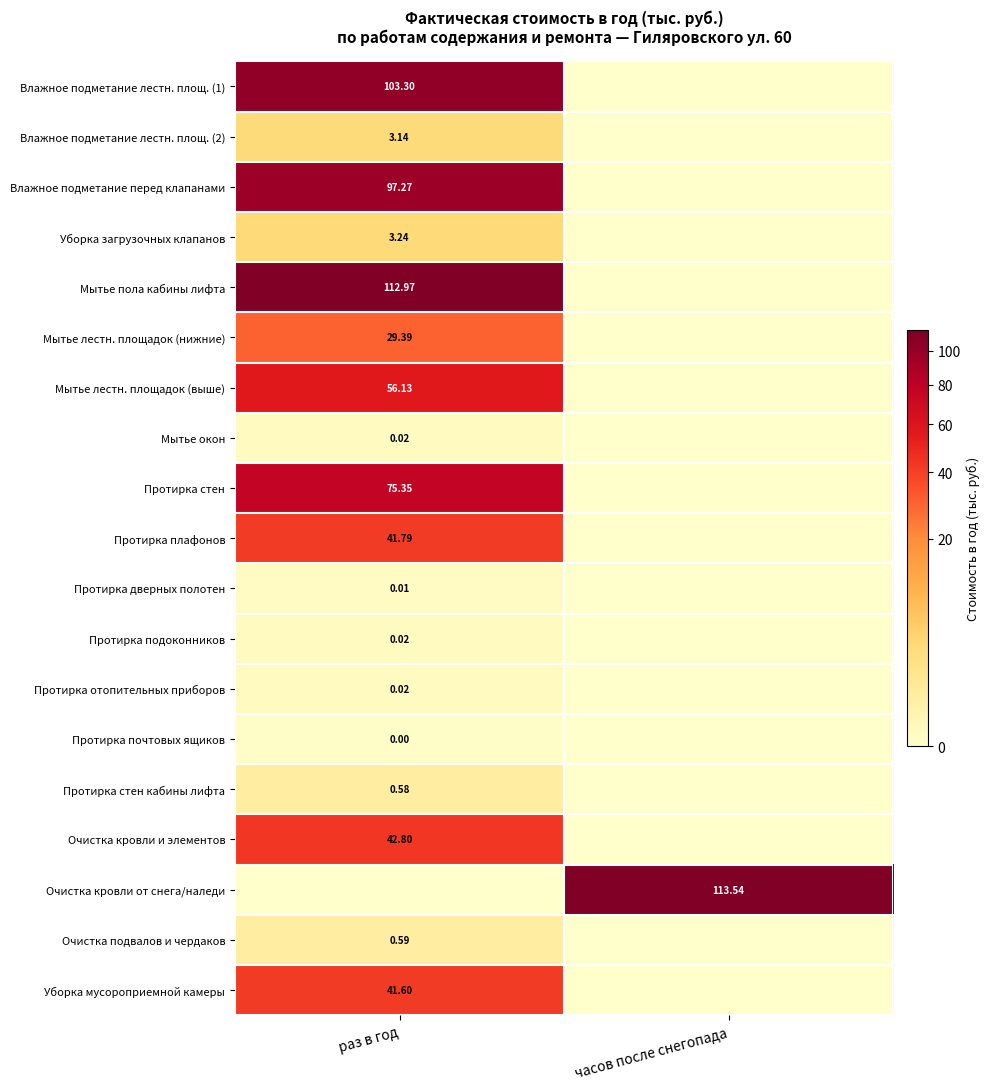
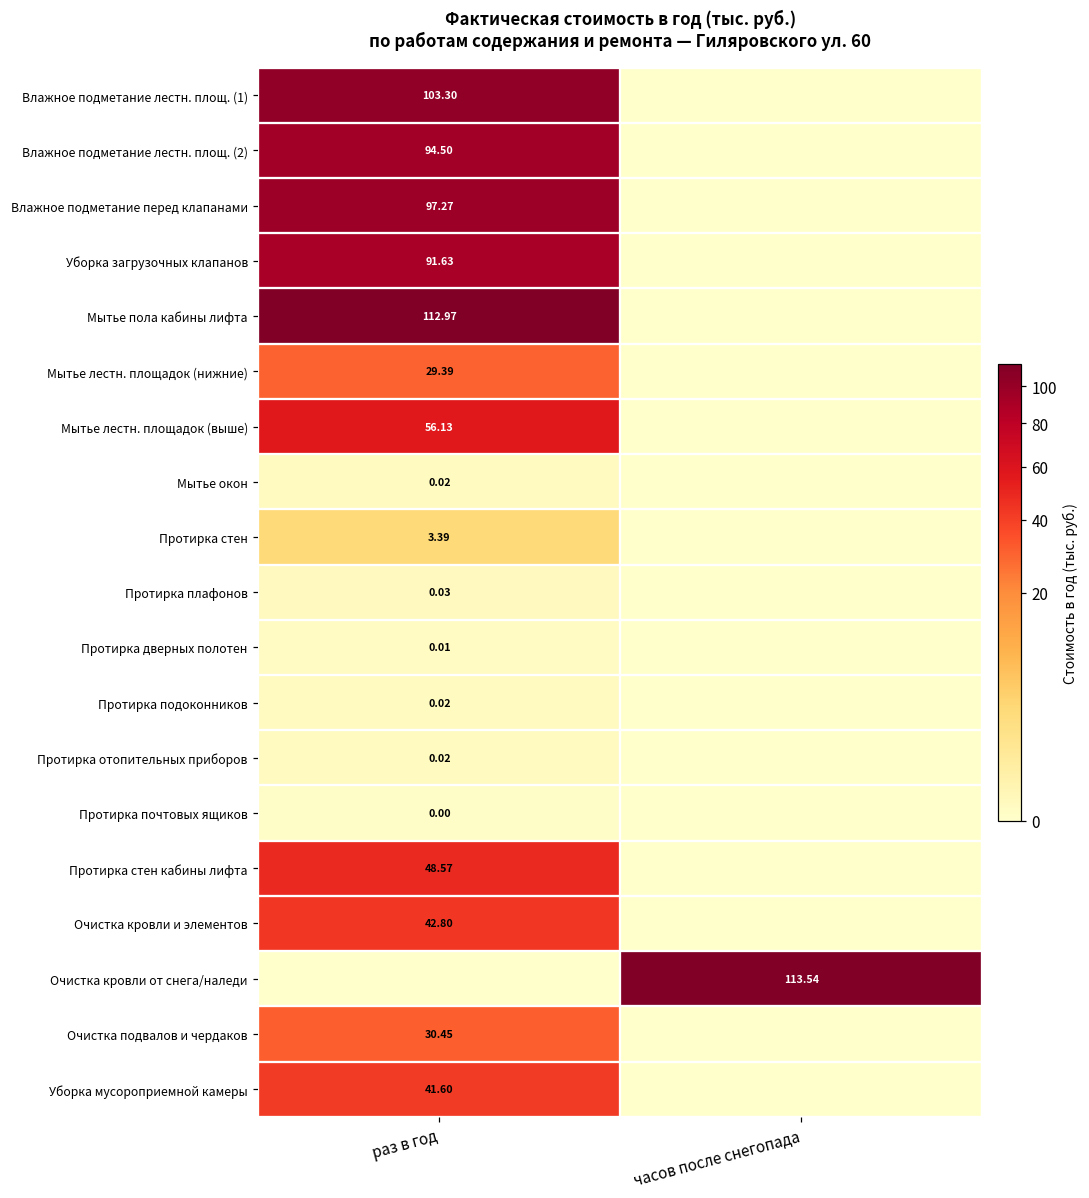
  {
    "Влажное подметание лестн. площ. (1)": {
      "раз в год": 103.30
    },
    "Влажное подметание лестн. площ. (2)": {
-     "раз в год": 3.14
+     "раз в год": 94.50
    },
    "Влажное подметание перед клапанами": {
      "раз в год": 97.27
    },
    "Уборка загрузочных клапанов": {
-     "раз в год": 3.24
+     "раз в год": 91.63
    },
    "Мытье пола кабины лифта": {
      "раз в год": 112.97
    },
    "Мытье лестн. площадок (нижние)": {
      "раз в год": 29.39
    },
    "Мытье лестн. площадок (выше)": {
      "раз в год": 56.13
    },
    "Мытье окон": {
      "раз в год": 0.02
    },
    "Протирка стен": {
-     "раз в год": 75.35
+     "раз в год": 3.39
    },
    "Протирка плафонов": {
-     "раз в год": 41.79
+     "раз в год": 0.03
    },
    "Протирка дверных полотен": {
      "раз в год": 0.01
    },
    "Протирка подоконников": {
      "раз в год": 0.02
    },
    "Протирка отопительных приборов": {
      "раз в год": 0.02
    },
    "Протирка почтовых ящиков": {
      "раз в год": 0.00
    },
    "Протирка стен кабины лифта": {
-     "раз в год": 0.58
+     "раз в год": 48.57
    },
    "Очистка кровли и элементов": {
      "раз в год": 42.80
    },
    "Очистка кровли от снега/наледи": {
      "часов после снегопада": 113.54
    },
    "Очистка подвалов и чердаков": {
-     "раз в год": 0.59
+     "раз в год": 30.45
    },
    "Уборка мусороприемной камеры": {
      "раз в год": 41.60
    }
  }
